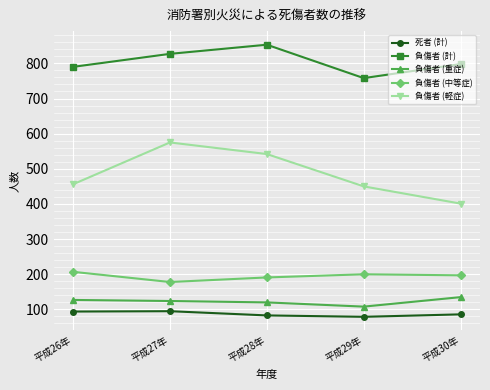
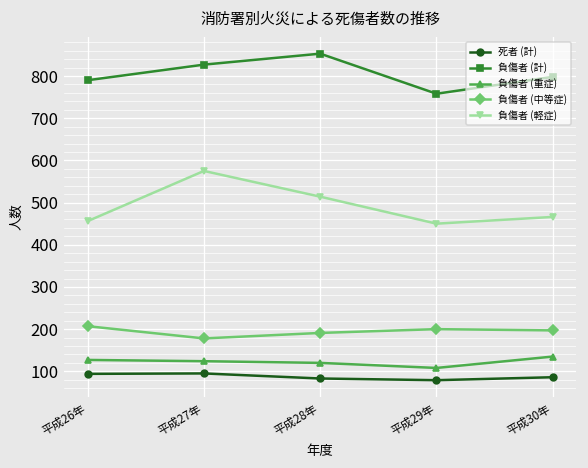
  {
    "負傷者 (軽症)": {
      "平成26年": 460,
      "平成27年": 580,
-     "平成28年": 540,
+     "平成28年": 510,
      "平成29年": 450,
-     "平成30年": 400
+     "平成30年": 470
    }
  }
